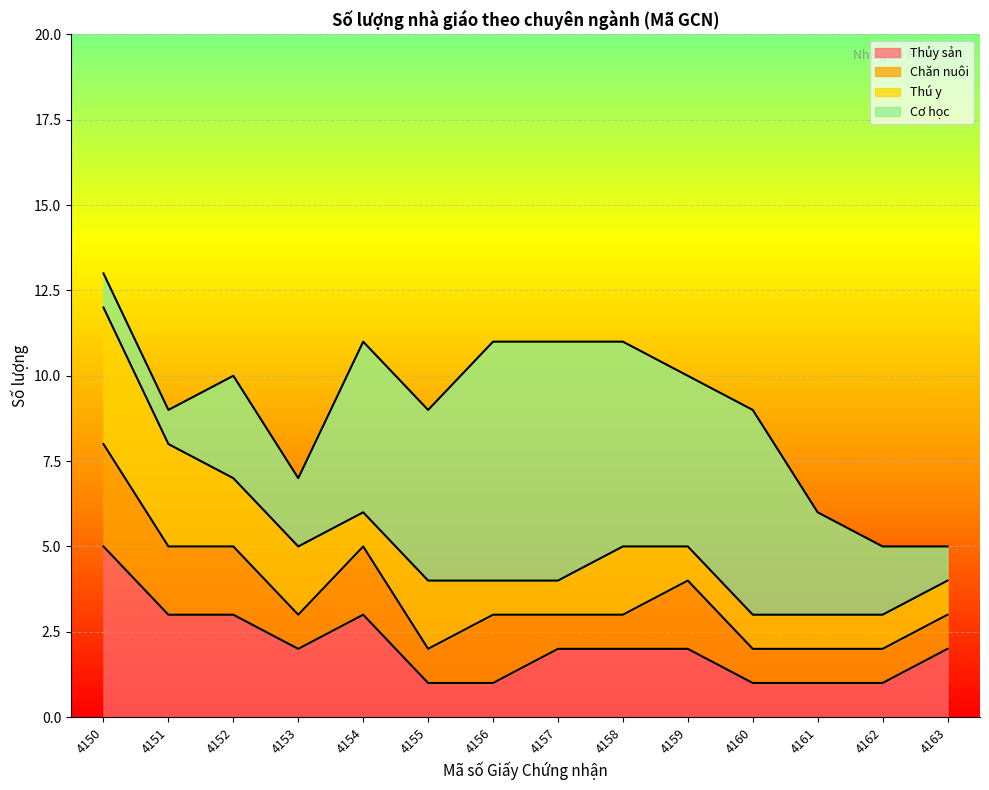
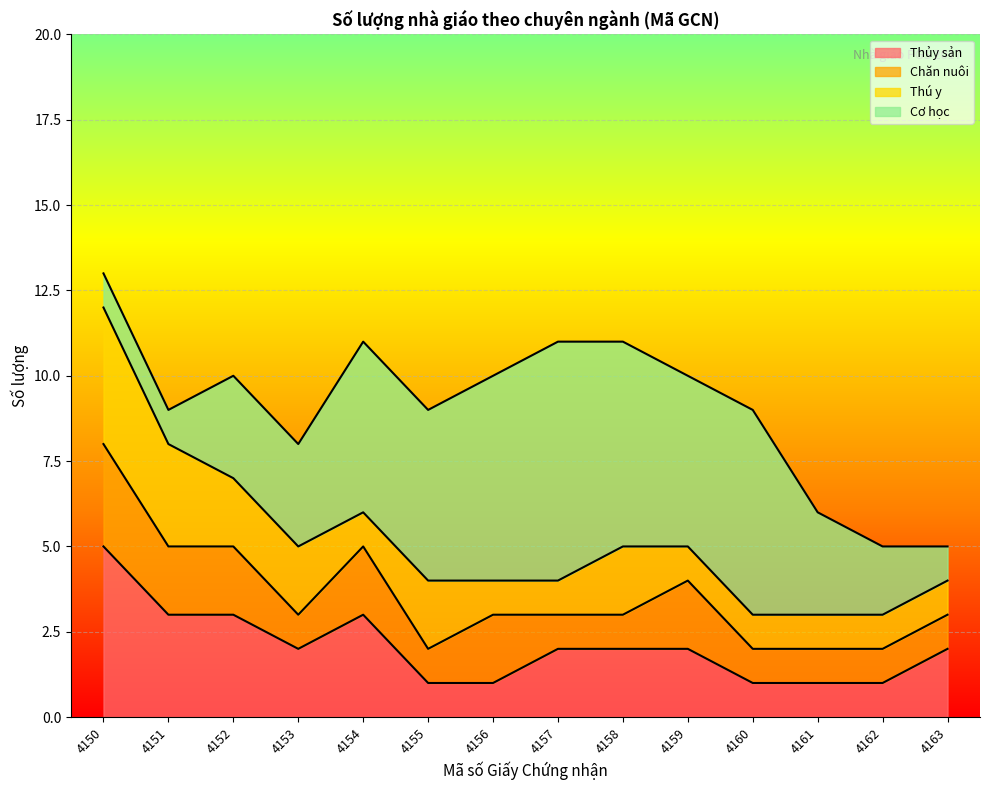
  {
    "Thủy sản": {
      "4150": 5,
      "4151": 3,
      "4152": 3,
      "4153": 2,
      "4154": 3,
      "4155": 1,
      "4156": 1,
      "4157": 2,
      "4158": 2,
      "4159": 2,
      "4160": 1,
      "4161": 1,
      "4162": 1,
      "4163": 2
    },
    "Cơ học": {
      "4150": 1,
      "4151": 1,
      "4152": 3,
-     "4153": 2,
+     "4153": 3,
      "4154": 5,
      "4155": 5,
-     "4156": 7,
+     "4156": 6,
      "4157": 7,
      "4158": 6,
      "4159": 5,
      "4160": 6,
      "4161": 3,
      "4162": 2,
      "4163": 1
    }
  }
